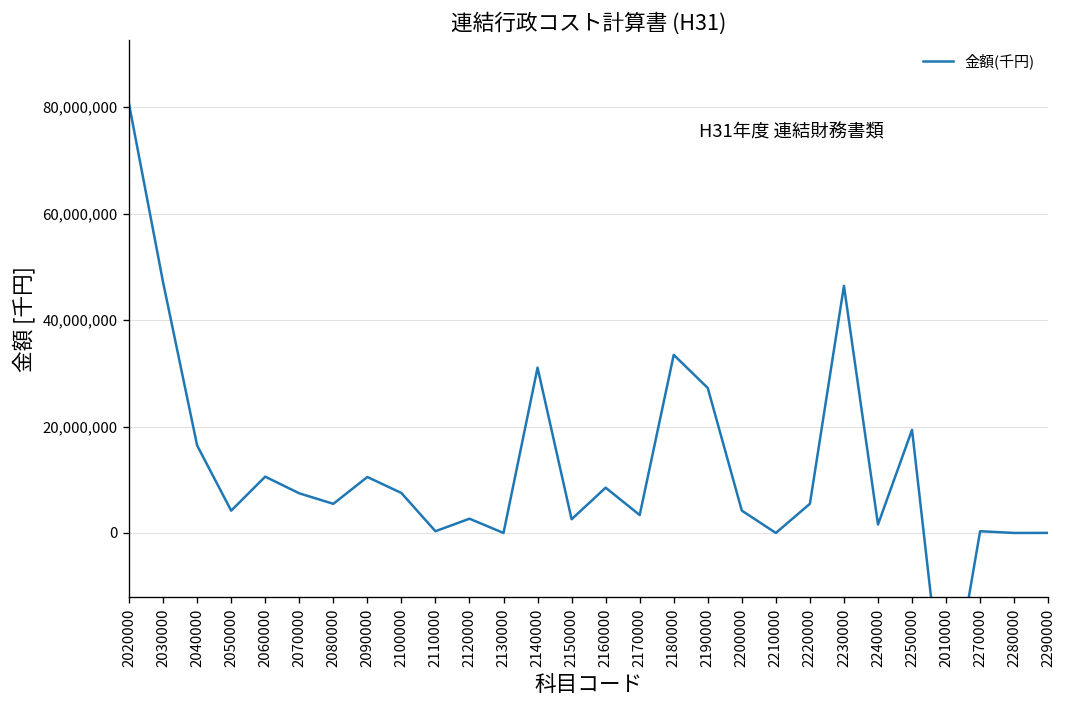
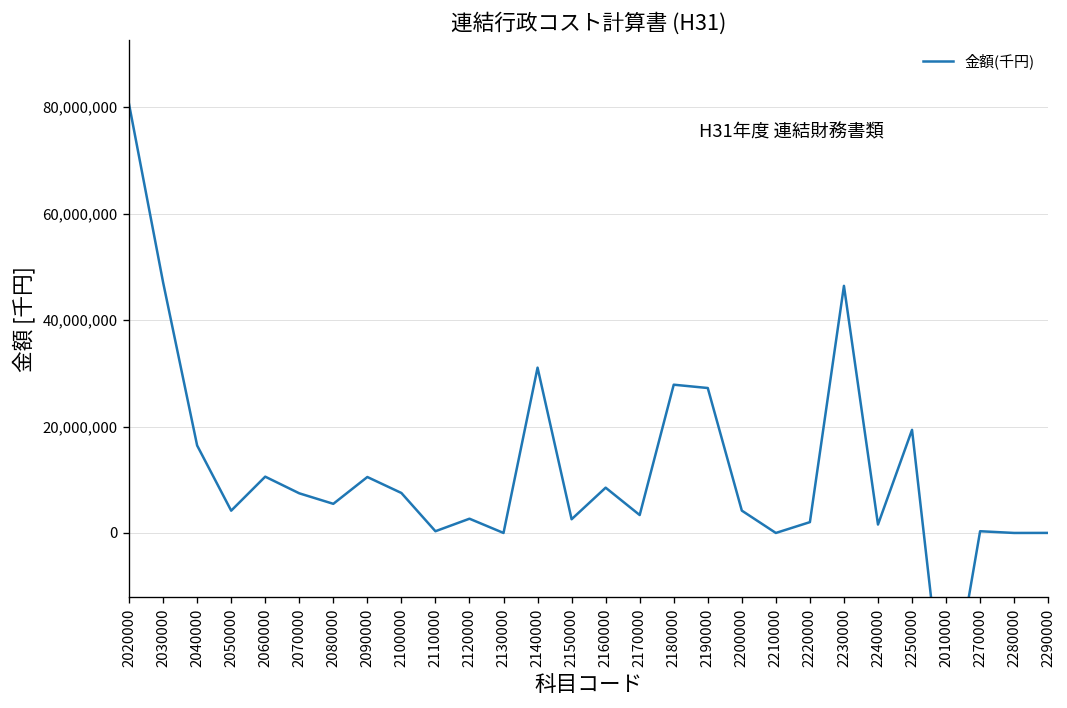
  {
    "2020000": "81,000,000",
    "2030000": "47,000,000",
    "2040000": "16,000,000",
    "2050000": "4,000,000",
    "2060000": "11,000,000",
    "2070000": "7,000,000",
    "2080000": "5,000,000",
    "2090000": "11,000,000",
    "2100000": "8,000,000",
    "2110000": "0",
    "2120000": "3,000,000",
    "2130000": "0",
    "2140000": "31,000,000",
    "2150000": "3,000,000",
    "2160000": "9,000,000",
    "2170000": "3,000,000",
-   "2180000": "33,000,000",
+   "2180000": "28,000,000",
    "2190000": "27,000,000",
    "2200000": "4,000,000",
    "2210000": "0",
-   "2220000": "5,000,000",
+   "2220000": "2,000,000",
    "2230000": "46,000,000",
    "2240000": "2,000,000",
    "2250000": "19,000,000",
    "2270000": "0",
    "2280000": "0",
    "2290000": "0"
  }
